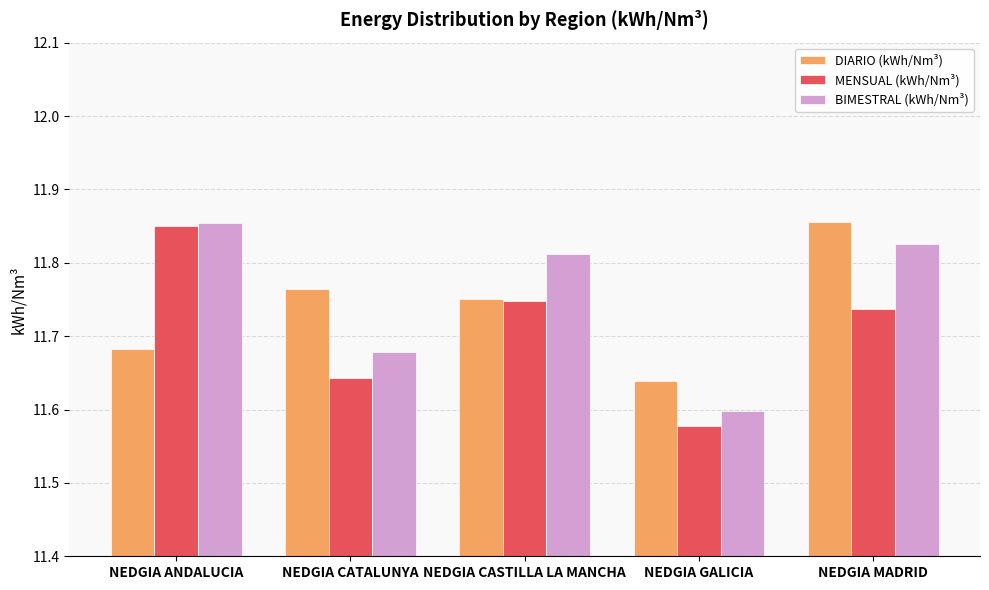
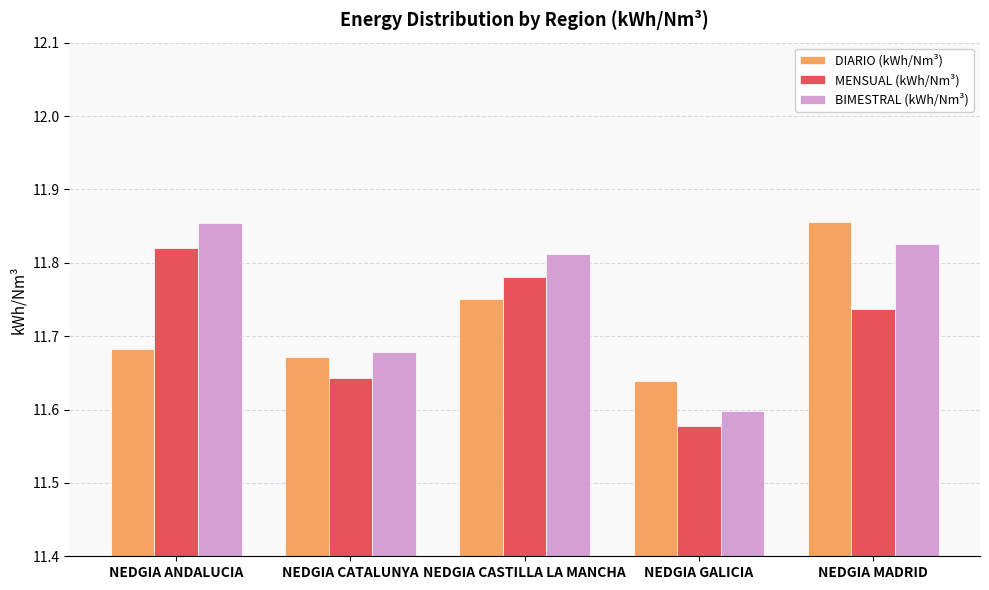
  {
    "DIARIO (kWh/Nm³)": {
      "NEDGIA ANDALUCIA": 11.68,
-     "NEDGIA CATALUNYA": 11.76,
+     "NEDGIA CATALUNYA": 11.67,
      "NEDGIA CASTILLA LA MANCHA": 11.75,
      "NEDGIA GALICIA": 11.64,
      "NEDGIA MADRID": 11.86
    },
    "MENSUAL (kWh/Nm³)": {
-     "NEDGIA ANDALUCIA": 11.85,
+     "NEDGIA ANDALUCIA": 11.82,
      "NEDGIA CATALUNYA": 11.64,
-     "NEDGIA CASTILLA LA MANCHA": 11.75,
+     "NEDGIA CASTILLA LA MANCHA": 11.78,
      "NEDGIA GALICIA": 11.58,
      "NEDGIA MADRID": 11.74
    },
    "BIMESTRAL (kWh/Nm³)": {
      "NEDGIA ANDALUCIA": 11.85,
      "NEDGIA CATALUNYA": 11.68,
      "NEDGIA CASTILLA LA MANCHA": 11.81,
      "NEDGIA GALICIA": 11.60,
      "NEDGIA MADRID": 11.83
    }
  }
